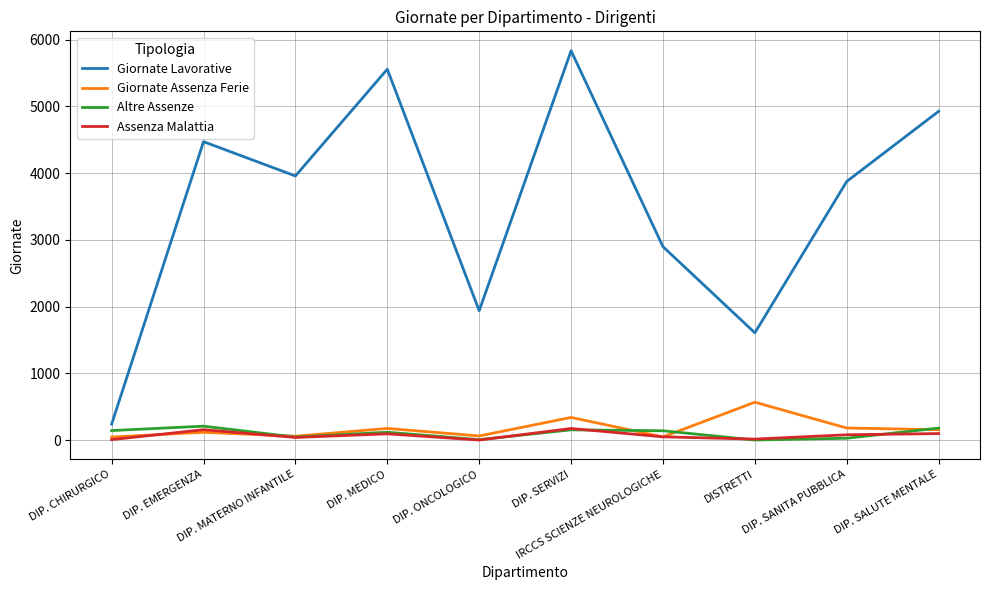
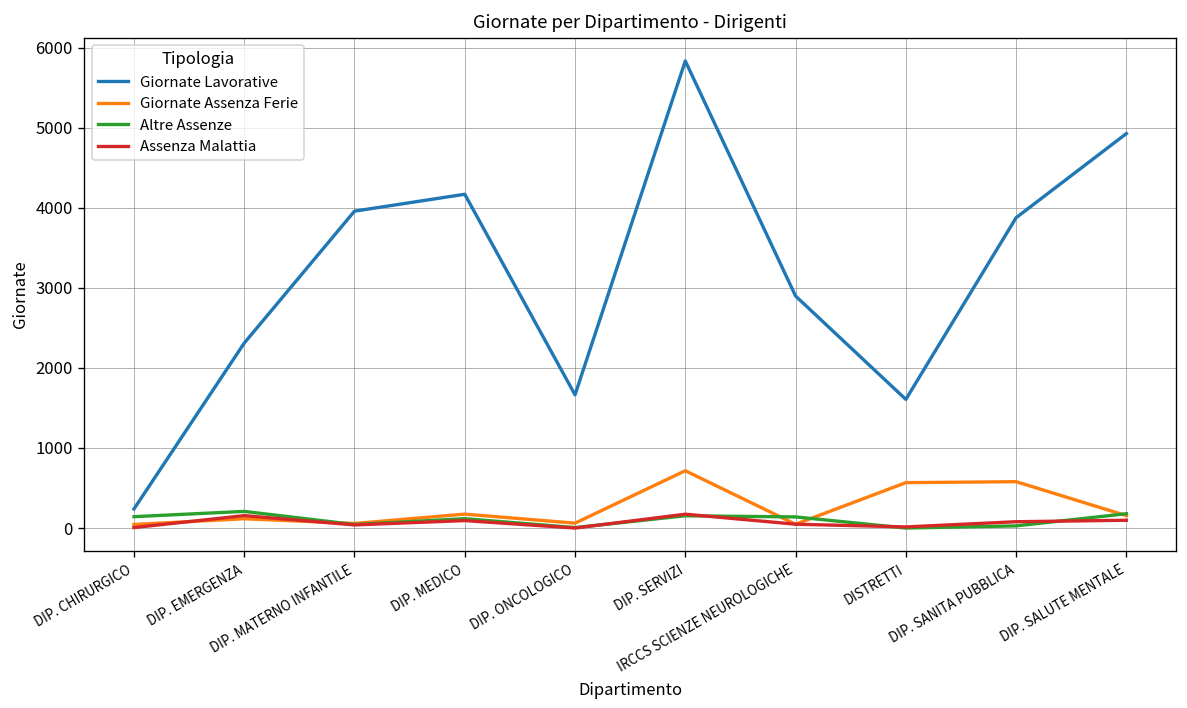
  {
    "Giornate Lavorative": {
      "DIP. CHIRURGICO": 200,
-     "DIP. EMERGENZA": 4500,
+     "DIP. EMERGENZA": 2300,
      "DIP. MATERNO INFANTILE": 4000,
-     "DIP. MEDICO": 5600,
-     "DIP. ONCOLOGICO": 1900,
+     "DIP. MEDICO": 4200,
+     "DIP. ONCOLOGICO": 1700,
      "DIP. SERVIZI": 5800,
      "IRCCS SCIENZE NEUROLOGICHE": 2900,
      "DISTRETTI": 1600,
      "DIP. SANITA PUBBLICA": 3900,
      "DIP. SALUTE MENTALE": 4900
    },
    "Giornate Assenza Ferie": {
      "DIP. CHIRURGICO": 0,
      "DIP. EMERGENZA": 100,
      "DIP. MEDICO": 200,
      "DIP. ONCOLOGICO": 100,
-     "DIP. SERVIZI": 300,
+     "DIP. SERVIZI": 700,
      "DISTRETTI": 600,
-     "DIP. SANITA PUBBLICA": 200
+     "DIP. SANITA PUBBLICA": 600
    },
    "Altre Assenze": {
      "DIP. CHIRURGICO": 100,
      "DIP. EMERGENZA": 200,
      "IRCCS SCIENZE NEUROLOGICHE": 100,
      "DIP. SANITA PUBBLICA": 0
    },
    "Assenza Malattia": {
      "DIP. CHIRURGICO": 0,
      "DIP. EMERGENZA": 200,
      "DIP. SANITA PUBBLICA": 100,
      "DIP. SALUTE MENTALE": 100
    }
  }
